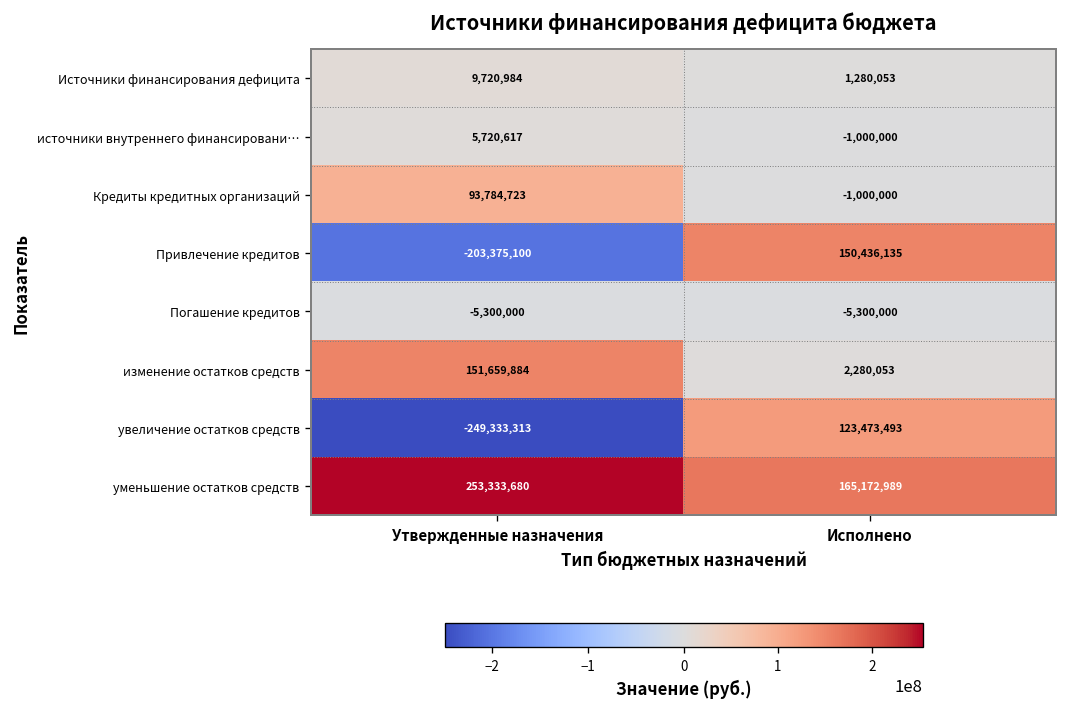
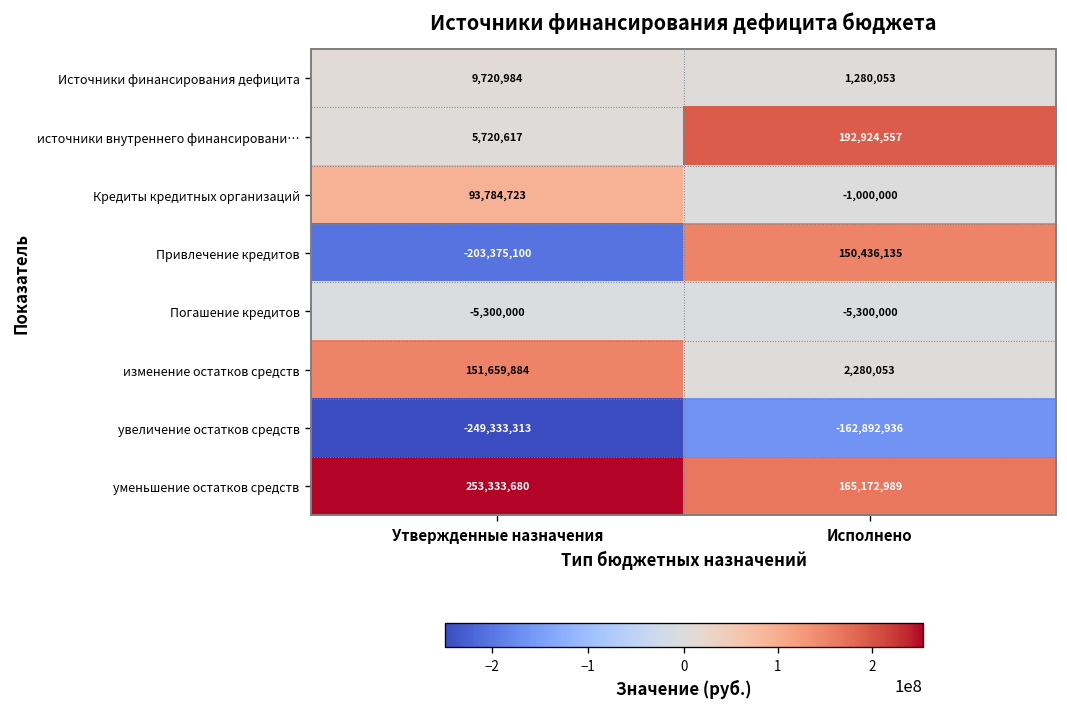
  {
    "Источники финансирования дефицита": {
      "Утвержденные назначения": "9,720,984",
      "Исполнено": "1,280,053"
    },
    "источники внутреннего финансировани…": {
      "Утвержденные назначения": "5,720,617",
-     "Исполнено": "-1,000,000"
+     "Исполнено": "192,924,557"
    },
    "Кредиты кредитных организаций": {
      "Утвержденные назначения": "93,784,723",
      "Исполнено": "-1,000,000"
    },
    "Привлечение кредитов": {
      "Утвержденные назначения": "-203,375,100",
      "Исполнено": "150,436,135"
    },
    "Погашение кредитов": {
      "Утвержденные назначения": "-5,300,000",
      "Исполнено": "-5,300,000"
    },
    "изменение остатков средств": {
      "Утвержденные назначения": "151,659,884",
      "Исполнено": "2,280,053"
    },
    "увеличение остатков средств": {
      "Утвержденные назначения": "-249,333,313",
-     "Исполнено": "123,473,493"
+     "Исполнено": "-162,892,936"
    },
    "уменьшение остатков средств": {
      "Утвержденные назначения": "253,333,680",
      "Исполнено": "165,172,989"
    }
  }
